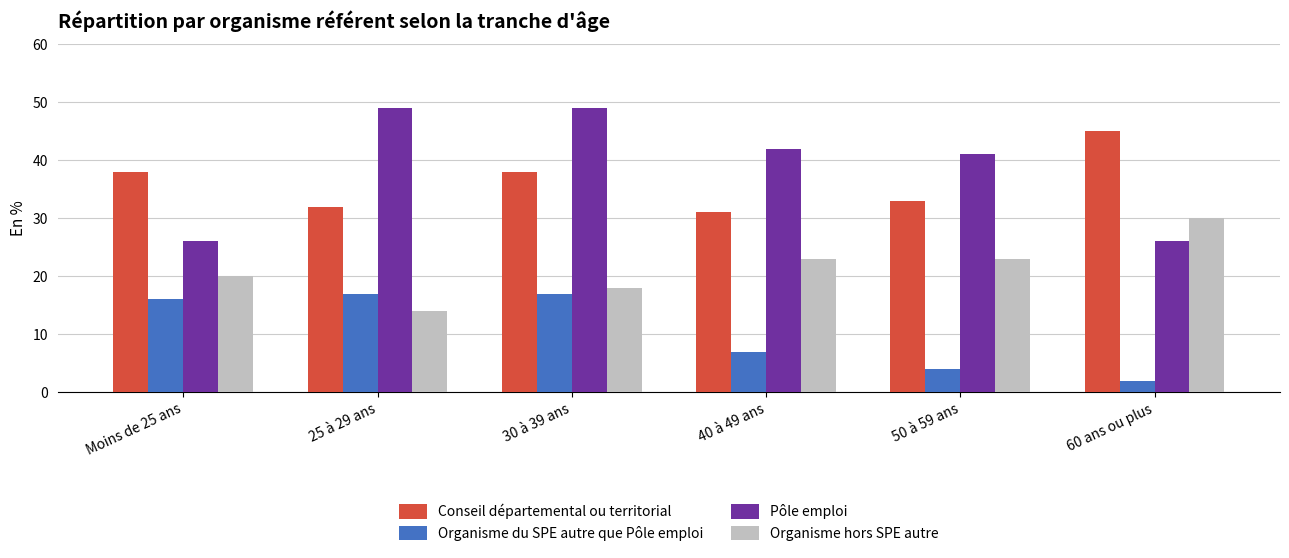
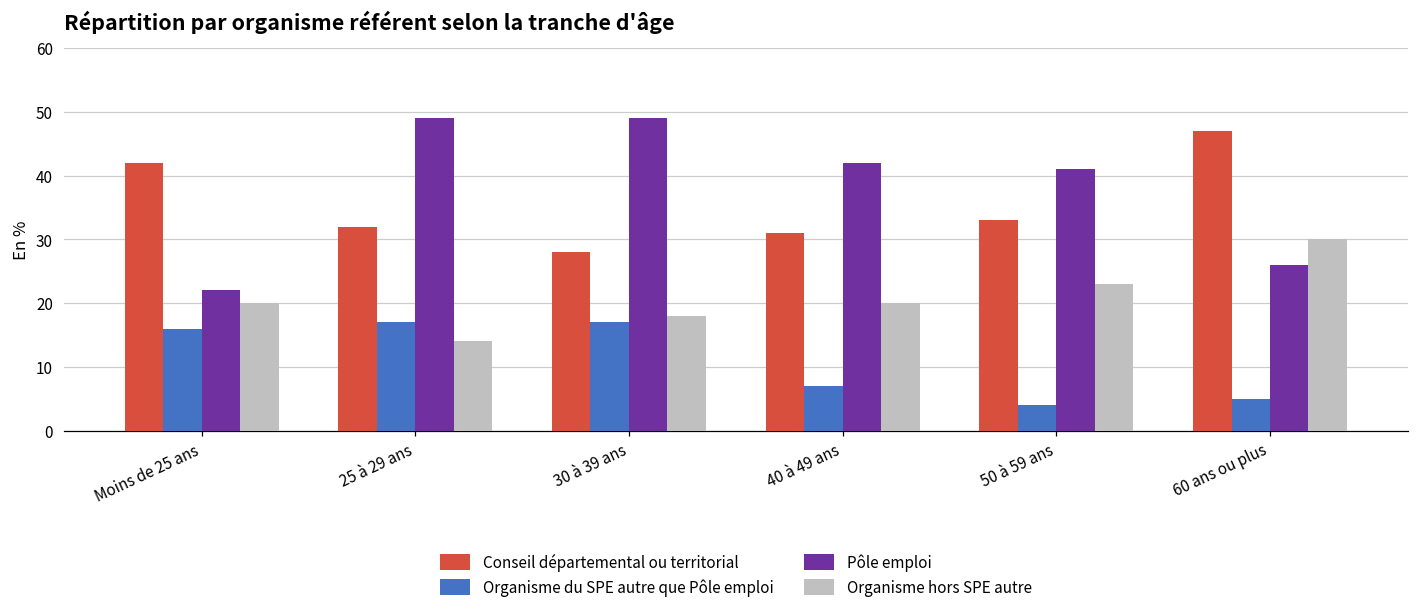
  {
    "Conseil départemental ou territorial": {
-     "Moins de 25 ans": 38,
+     "Moins de 25 ans": 42,
      "25 à 29 ans": 32,
-     "30 à 39 ans": 38,
+     "30 à 39 ans": 28,
      "40 à 49 ans": 31,
      "50 à 59 ans": 33,
-     "60 ans ou plus": 45
+     "60 ans ou plus": 47
    },
    "Organisme du SPE autre que Pôle emploi": {
      "Moins de 25 ans": 16,
      "25 à 29 ans": 17,
      "30 à 39 ans": 17,
      "40 à 49 ans": 7,
      "50 à 59 ans": 4,
-     "60 ans ou plus": 2
+     "60 ans ou plus": 5
    },
    "Pôle emploi": {
-     "Moins de 25 ans": 26,
+     "Moins de 25 ans": 22,
      "25 à 29 ans": 49,
      "30 à 39 ans": 49,
      "40 à 49 ans": 42,
      "50 à 59 ans": 41,
      "60 ans ou plus": 26
    },
    "Organisme hors SPE autre": {
      "Moins de 25 ans": 20,
      "25 à 29 ans": 14,
      "30 à 39 ans": 18,
-     "40 à 49 ans": 23,
+     "40 à 49 ans": 20,
      "50 à 59 ans": 23,
      "60 ans ou plus": 30
    }
  }
